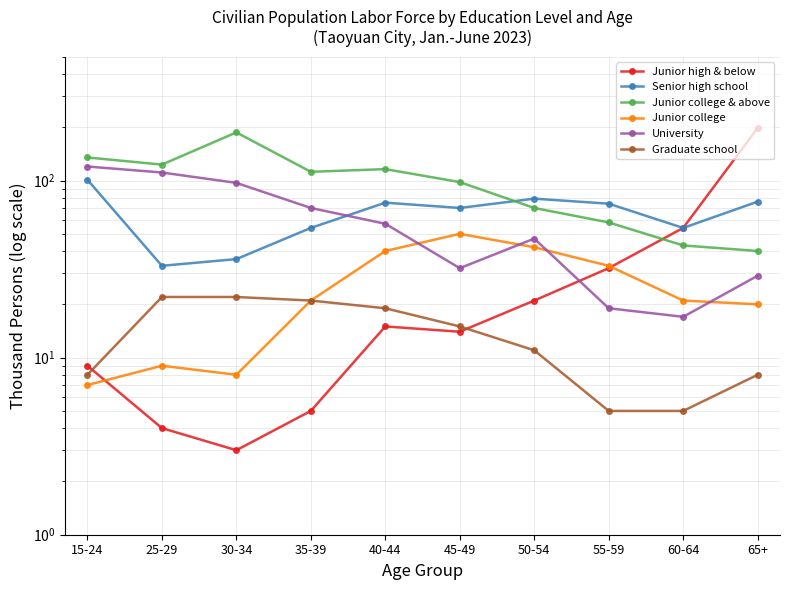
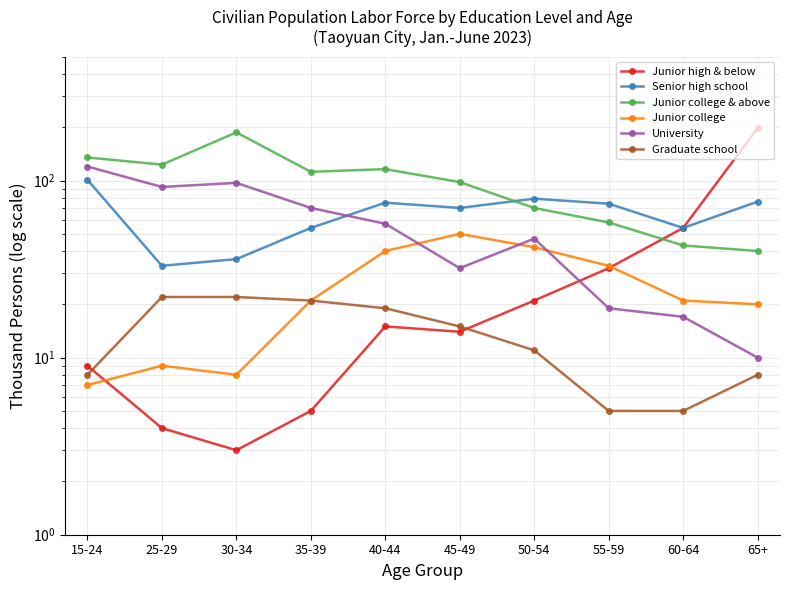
  {
    "Junior high & below": {
      "15-24": 9,
      "25-29": 4,
      "30-34": 3,
      "35-39": 5,
      "40-44": 15,
      "45-49": 14,
      "50-54": 21
    },
    "Senior high school": {
      "15-24": 100,
      "25-29": 33,
      "30-34": 36,
      "35-39": 54,
      "40-44": 75,
      "45-49": 70,
      "50-54": 80,
      "55-59": 74,
      "65+": 76
    },
    "Junior college & above": {
      "15-24": 140,
      "25-29": 120,
      "30-34": 190,
      "35-39": 110,
      "40-44": 120,
      "45-49": 100,
      "50-54": 70,
      "55-59": 58,
      "60-64": 43,
      "65+": 40
    },
    "Junior college": {
      "15-24": 7,
      "25-29": 9,
      "30-34": 8,
      "40-44": 40,
      "45-49": 50,
      "50-54": 42,
      "60-64": 21,
      "65+": 20
    },
    "University": {
      "15-24": 120,
-     "25-29": 110,
+     "25-29": 90,
      "30-34": 100,
      "35-39": 70,
      "40-44": 57,
      "45-49": 32,
      "50-54": 47,
      "55-59": 19,
      "60-64": 17,
-     "65+": 29
+     "65+": 10
    },
    "Graduate school": {
      "15-24": 8,
      "25-29": 22,
      "30-34": 22,
      "40-44": 19,
      "45-49": 15,
      "50-54": 11,
      "55-59": 5,
      "60-64": 5,
      "65+": 8
    }
  }
